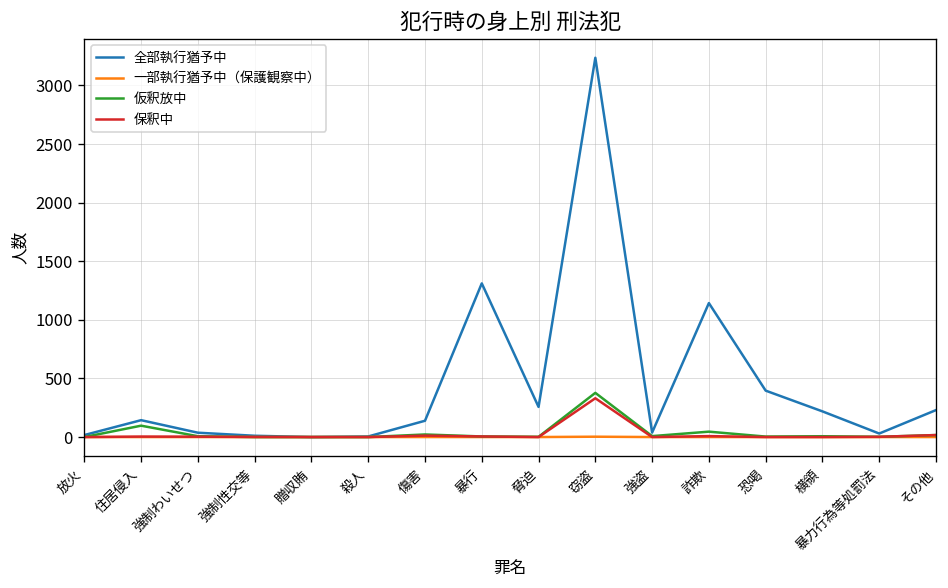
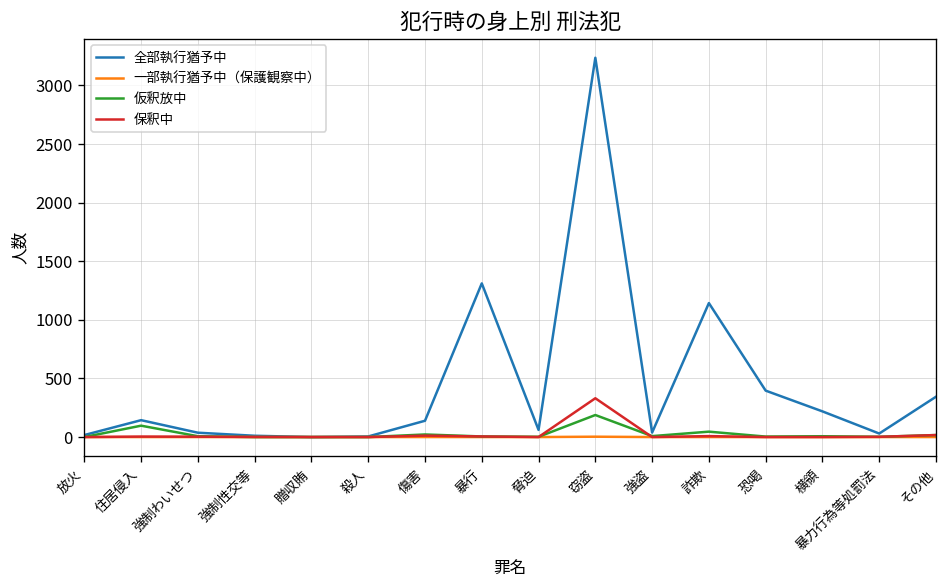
  {
    "全部執行猶予中": {
      "住居侵入": 100,
      "強制わいせつ": 0,
      "傷害": 100,
      "暴行": 1300,
-     "脅迫": 300,
+     "脅迫": 100,
      "窃盗": 3200,
      "強盗": 0,
      "詐欺": 1100,
      "恐喝": 400,
      "横領": 200,
      "暴力行為等処罰法": 0,
-     "その他": 200
+     "その他": 300
    },
    "一部執行猶予中（保護観察中）": {
      "窃盗": 0
    },
    "仮釈放中": {
      "住居侵入": 100,
-     "窃盗": 400,
+     "窃盗": 200,
      "詐欺": 0
    },
    "保釈中": {
      "窃盗": 300
    }
  }
